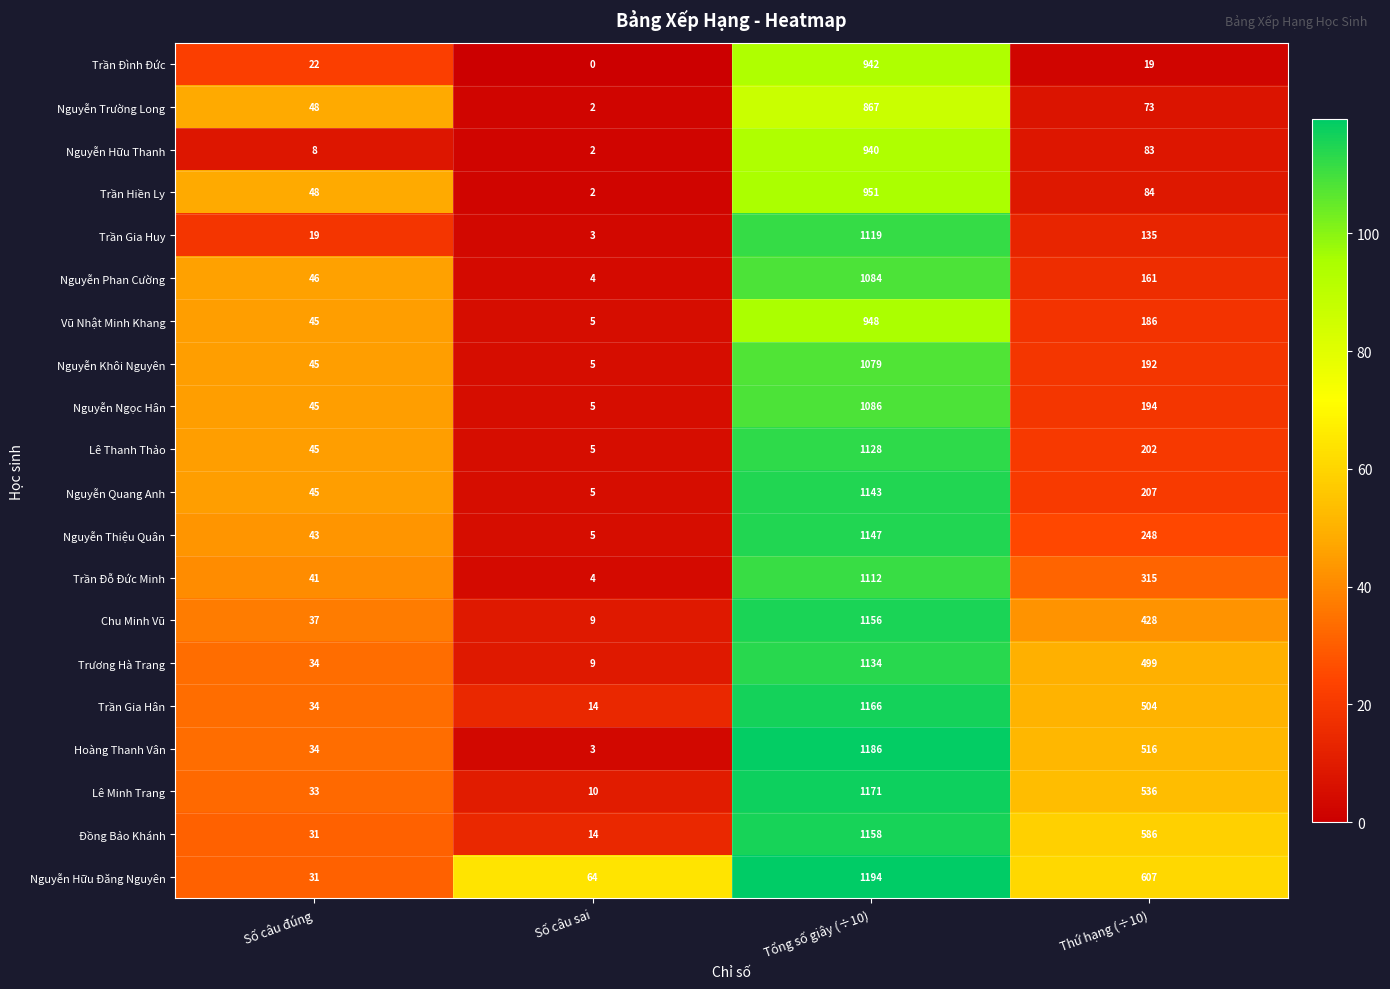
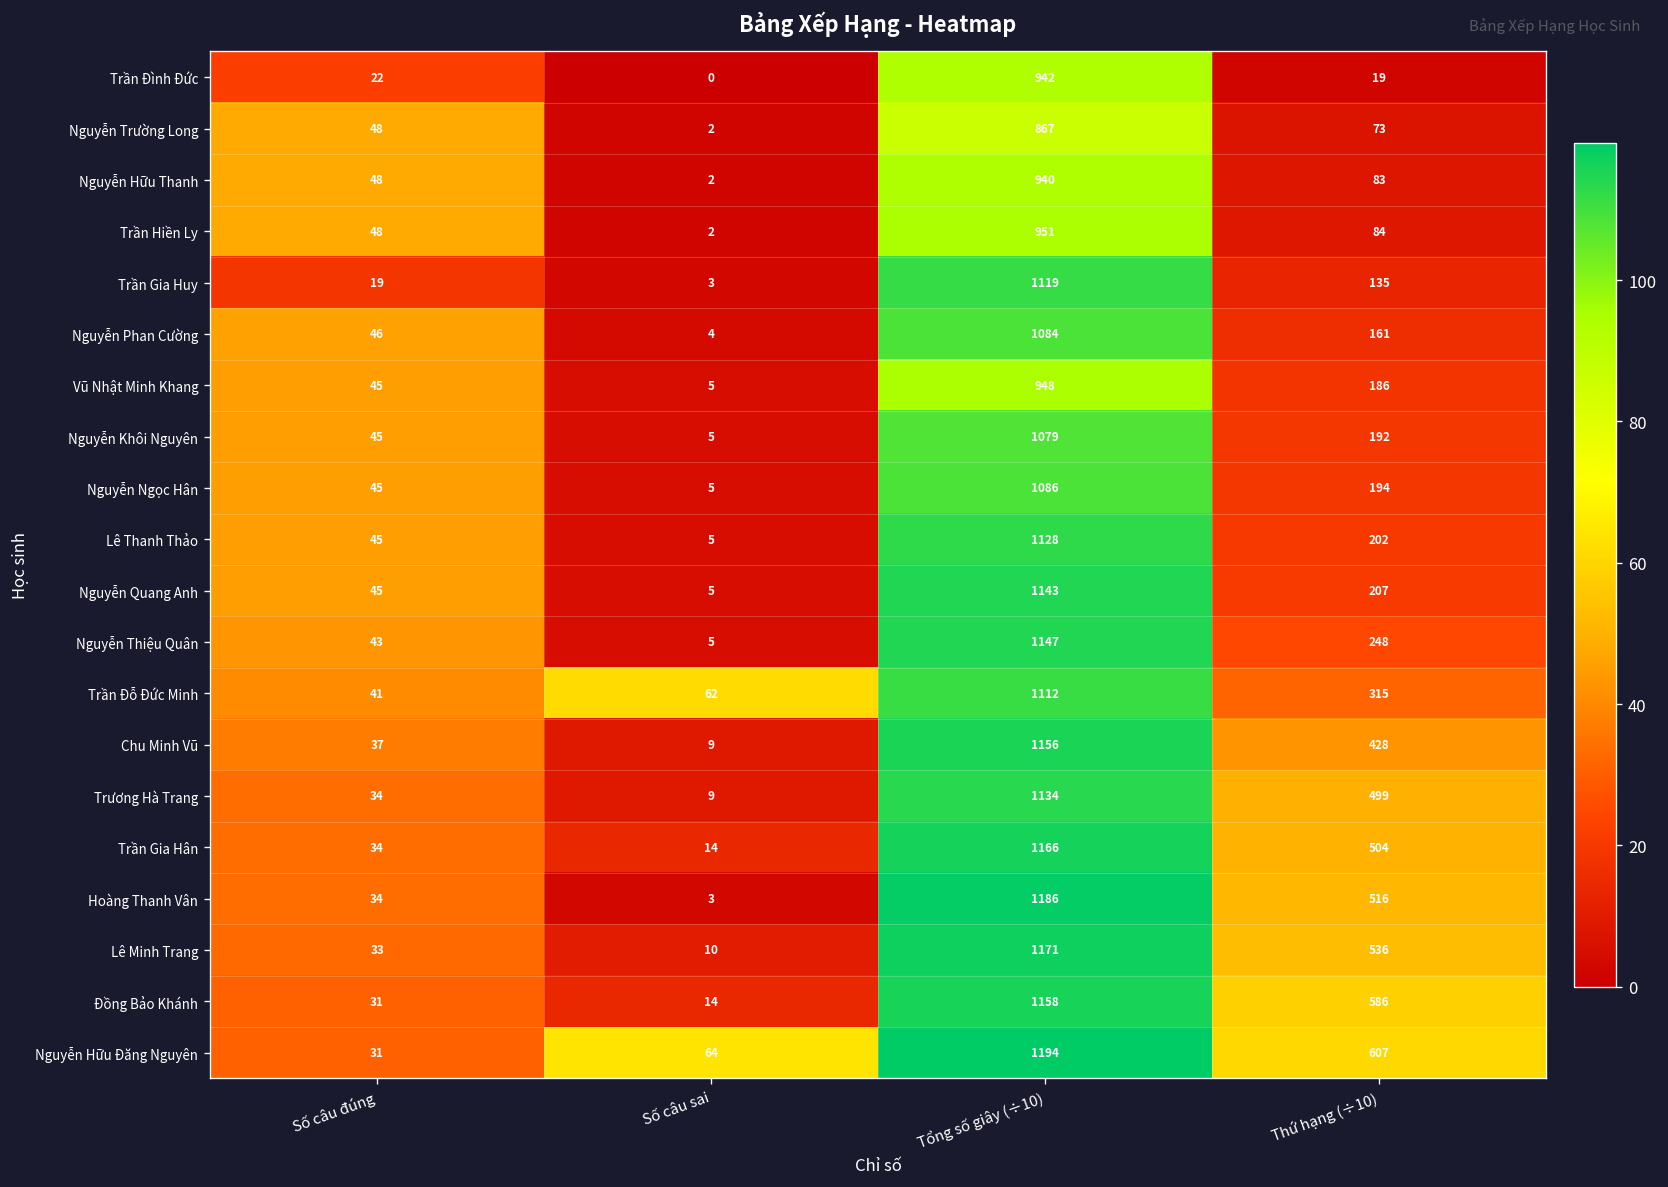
  {
    "Trần Đình Đức": {
      "Số câu đúng": 22,
      "Số câu sai": 0,
      "Tổng số giây (÷10)": 942,
      "Thứ hạng (÷10)": 19
    },
    "Nguyễn Trường Long": {
      "Số câu đúng": 48,
      "Số câu sai": 2,
      "Tổng số giây (÷10)": 867,
      "Thứ hạng (÷10)": 73
    },
    "Nguyễn Hữu Thanh": {
-     "Số câu đúng": 8,
+     "Số câu đúng": 48,
      "Số câu sai": 2,
      "Tổng số giây (÷10)": 940,
      "Thứ hạng (÷10)": 83
    },
    "Trần Hiền Ly": {
      "Số câu đúng": 48,
      "Số câu sai": 2,
      "Tổng số giây (÷10)": 951,
      "Thứ hạng (÷10)": 84
    },
    "Trần Gia Huy": {
      "Số câu đúng": 19,
      "Số câu sai": 3,
      "Tổng số giây (÷10)": 1119,
      "Thứ hạng (÷10)": 135
    },
    "Nguyễn Phan Cường": {
      "Số câu đúng": 46,
      "Số câu sai": 4,
      "Tổng số giây (÷10)": 1084,
      "Thứ hạng (÷10)": 161
    },
    "Vũ Nhật Minh Khang": {
      "Số câu đúng": 45,
      "Số câu sai": 5,
      "Tổng số giây (÷10)": 948,
      "Thứ hạng (÷10)": 186
    },
    "Nguyễn Khôi Nguyên": {
      "Số câu đúng": 45,
      "Số câu sai": 5,
      "Tổng số giây (÷10)": 1079,
      "Thứ hạng (÷10)": 192
    },
    "Nguyễn Ngọc Hân": {
      "Số câu đúng": 45,
      "Số câu sai": 5,
      "Tổng số giây (÷10)": 1086,
      "Thứ hạng (÷10)": 194
    },
    "Lê Thanh Thảo": {
      "Số câu đúng": 45,
      "Số câu sai": 5,
      "Tổng số giây (÷10)": 1128,
      "Thứ hạng (÷10)": 202
    },
    "Nguyễn Quang Anh": {
      "Số câu đúng": 45,
      "Số câu sai": 5,
      "Tổng số giây (÷10)": 1143,
      "Thứ hạng (÷10)": 207
    },
    "Nguyễn Thiệu Quân": {
      "Số câu đúng": 43,
      "Số câu sai": 5,
      "Tổng số giây (÷10)": 1147,
      "Thứ hạng (÷10)": 248
    },
    "Trần Đỗ Đức Minh": {
      "Số câu đúng": 41,
-     "Số câu sai": 4,
+     "Số câu sai": 62,
      "Tổng số giây (÷10)": 1112,
      "Thứ hạng (÷10)": 315
    },
    "Chu Minh Vũ": {
      "Số câu đúng": 37,
      "Số câu sai": 9,
      "Tổng số giây (÷10)": 1156,
      "Thứ hạng (÷10)": 428
    },
    "Trương Hà Trang": {
      "Số câu đúng": 34,
      "Số câu sai": 9,
      "Tổng số giây (÷10)": 1134,
      "Thứ hạng (÷10)": 499
    },
    "Trần Gia Hân": {
      "Số câu đúng": 34,
      "Số câu sai": 14,
      "Tổng số giây (÷10)": 1166,
      "Thứ hạng (÷10)": 504
    },
    "Hoàng Thanh Vân": {
      "Số câu đúng": 34,
      "Số câu sai": 3,
      "Tổng số giây (÷10)": 1186,
      "Thứ hạng (÷10)": 516
    },
    "Lê Minh Trang": {
      "Số câu đúng": 33,
      "Số câu sai": 10,
      "Tổng số giây (÷10)": 1171,
      "Thứ hạng (÷10)": 536
    },
    "Đồng Bảo Khánh": {
      "Số câu đúng": 31,
      "Số câu sai": 14,
      "Tổng số giây (÷10)": 1158,
      "Thứ hạng (÷10)": 586
    },
    "Nguyễn Hữu Đăng Nguyên": {
      "Số câu đúng": 31,
      "Số câu sai": 64,
      "Tổng số giây (÷10)": 1194,
      "Thứ hạng (÷10)": 607
    }
  }
